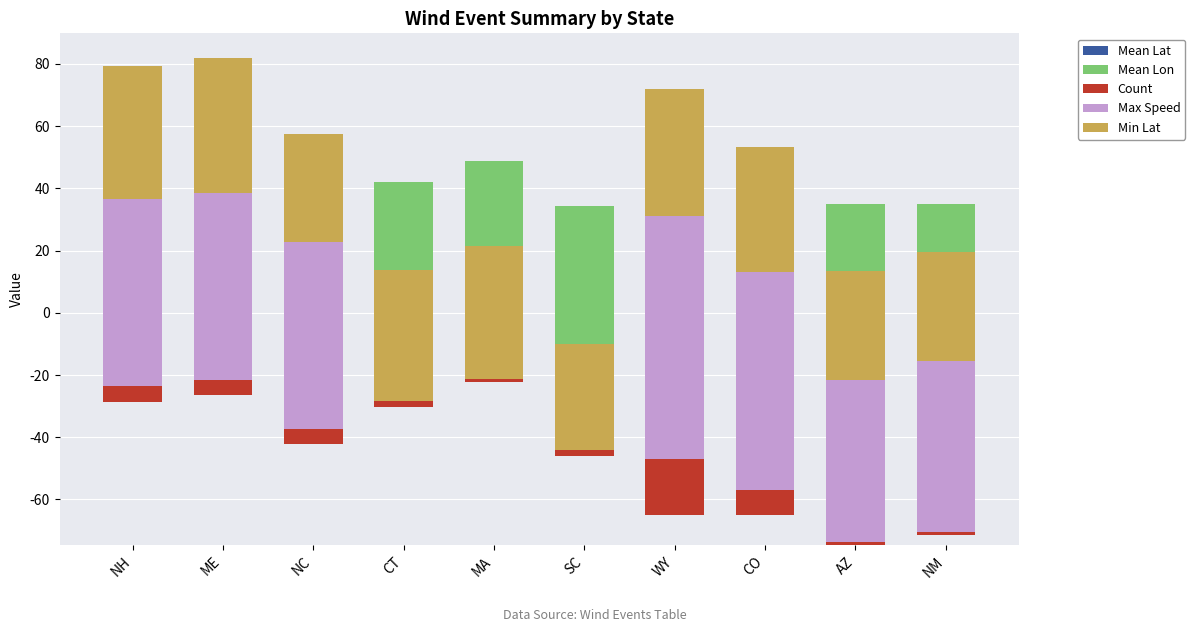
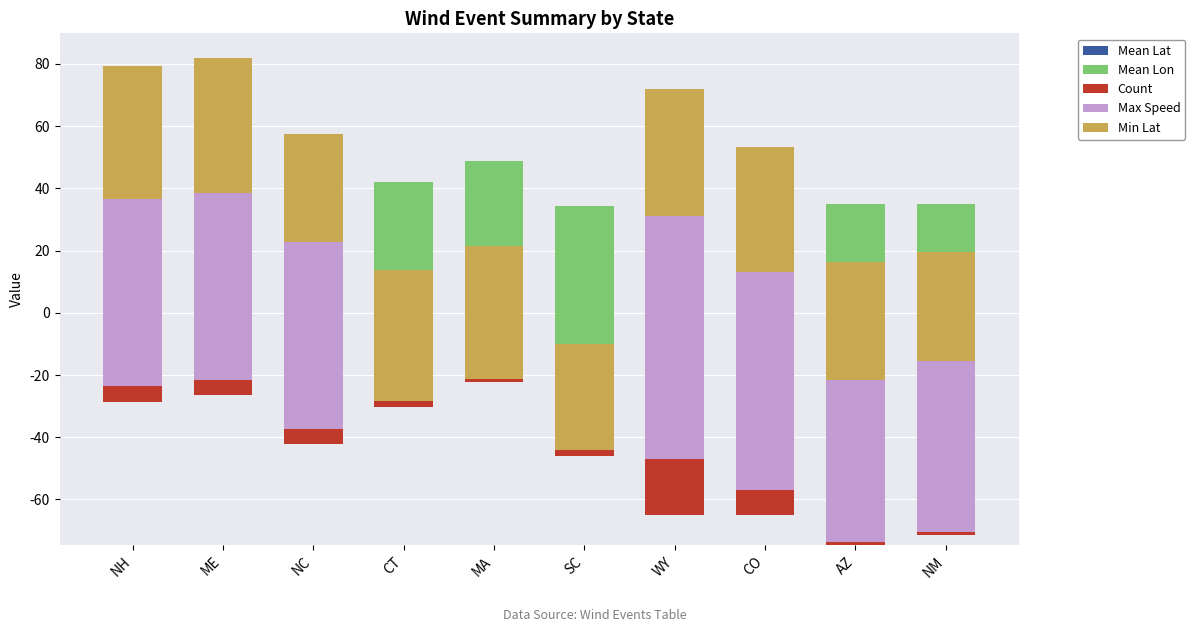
  {
    "Mean Lat": {
      "CT": 42,
      "MA": 49,
      "SC": 34,
      "AZ": 35,
      "NM": 35
    },
    "Mean Lon": {
      "NH": -72,
      "ME": -70,
      "NC": -77,
      "CT": -72,
      "MA": -71,
      "SC": -80,
      "WY": -106,
      "CO": -105,
      "AZ": -110,
      "NM": -107
    },
    "Min Lat": {
      "NH": 43,
      "ME": 44,
      "NC": 35,
      "WY": 41,
      "CO": 40,
-     "AZ": 35
+     "AZ": 38
    }
  }
